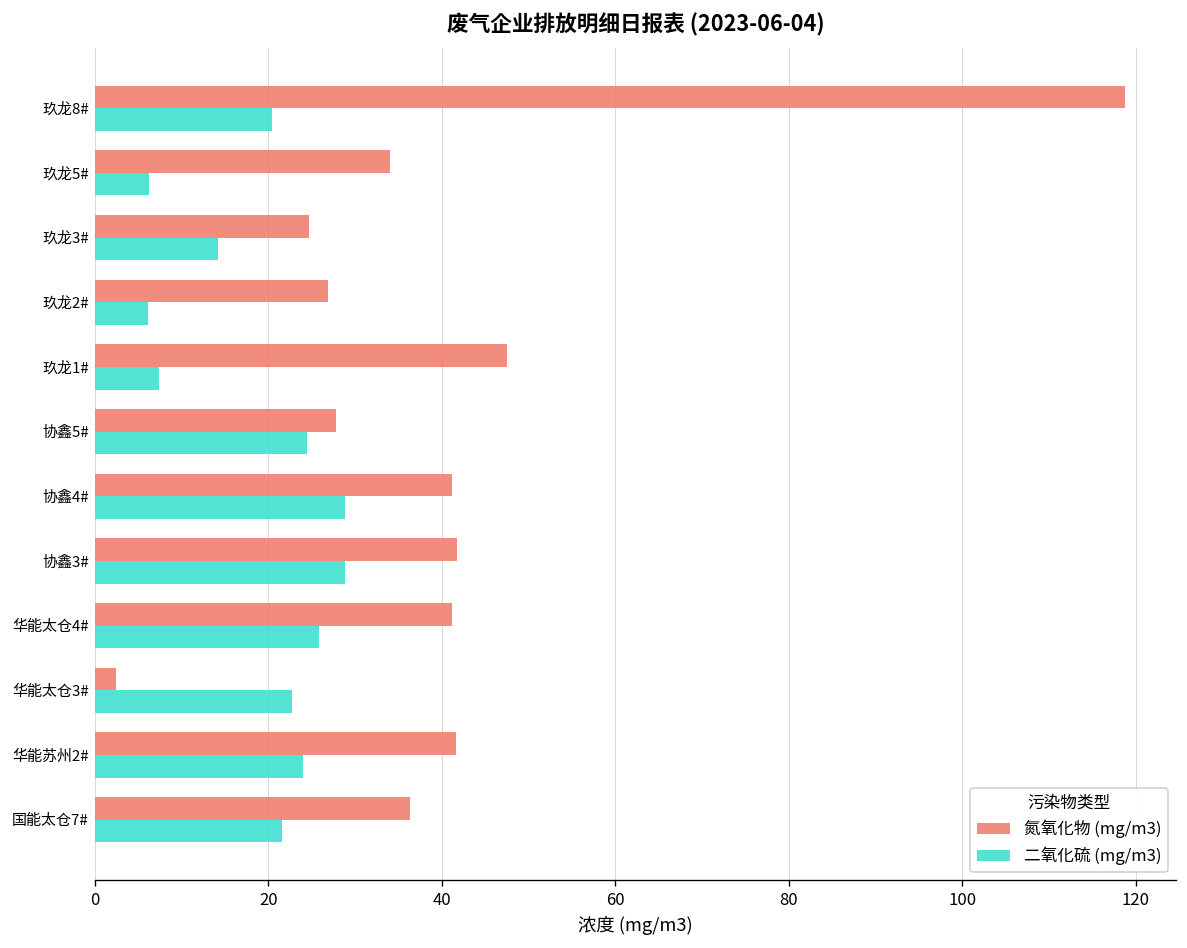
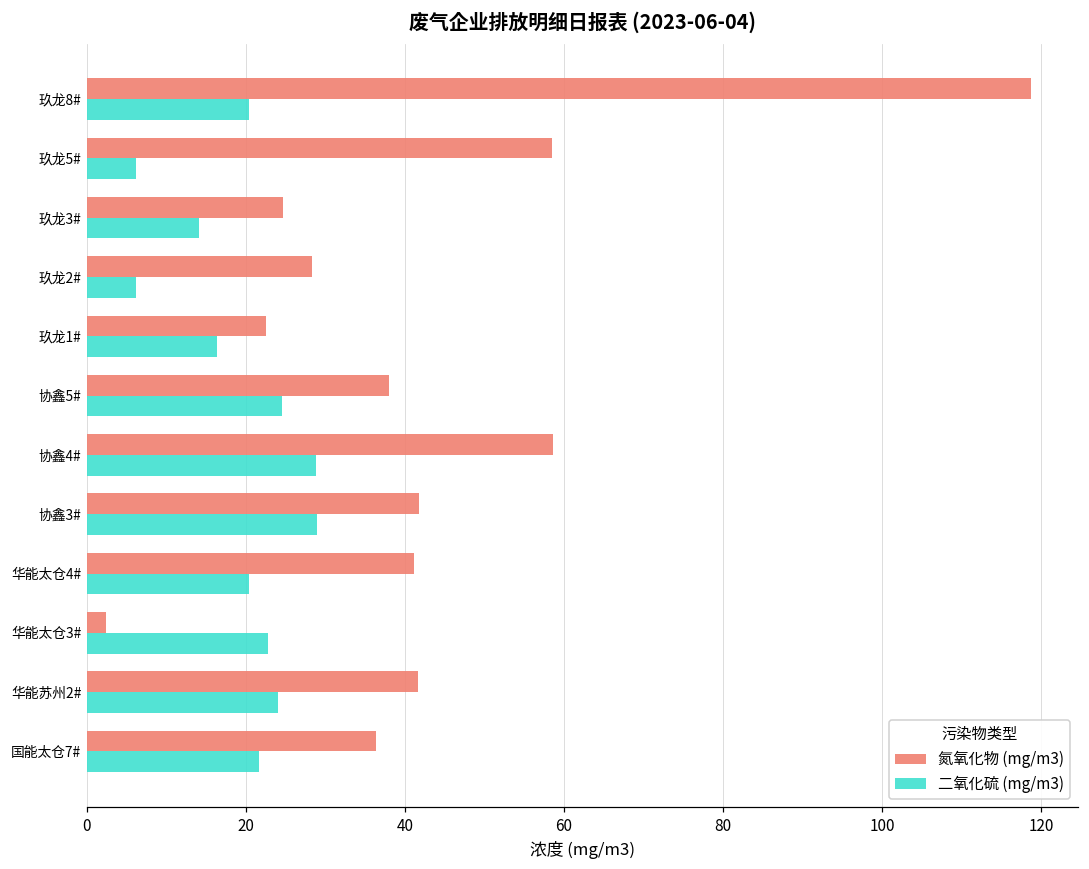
  {
    "氮氧化物 (mg/m3)": {
      "玖龙8#": 119,
-     "玖龙5#": 34,
+     "玖龙5#": 58,
      "玖龙3#": 25,
-     "玖龙2#": 27,
-     "玖龙1#": 47,
-     "协鑫5#": 28,
-     "协鑫4#": 41,
+     "玖龙2#": 28,
+     "玖龙1#": 22,
+     "协鑫5#": 38,
+     "协鑫4#": 59,
      "协鑫3#": 42,
      "华能太仓4#": 41,
      "华能太仓3#": 2,
      "华能苏州2#": 42,
      "国能太仓7#": 36
    },
    "二氧化硫 (mg/m3)": {
      "玖龙8#": 20,
      "玖龙5#": 6,
      "玖龙3#": 14,
      "玖龙2#": 6,
-     "玖龙1#": 7,
+     "玖龙1#": 16,
      "协鑫5#": 25,
      "协鑫4#": 29,
      "协鑫3#": 29,
-     "华能太仓4#": 26,
+     "华能太仓4#": 20,
      "华能太仓3#": 23,
      "华能苏州2#": 24,
      "国能太仓7#": 22
    }
  }
